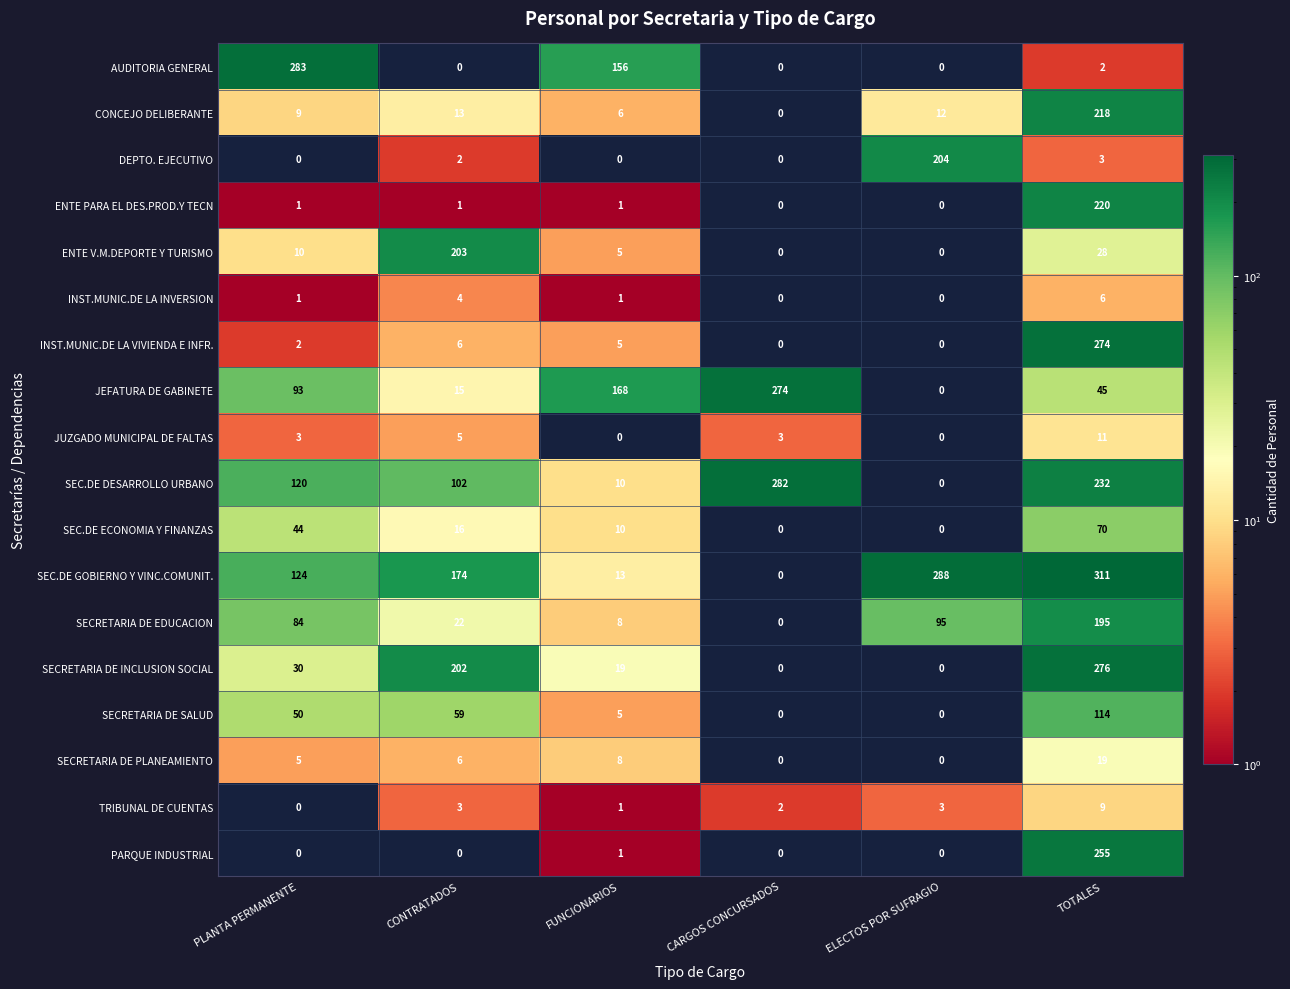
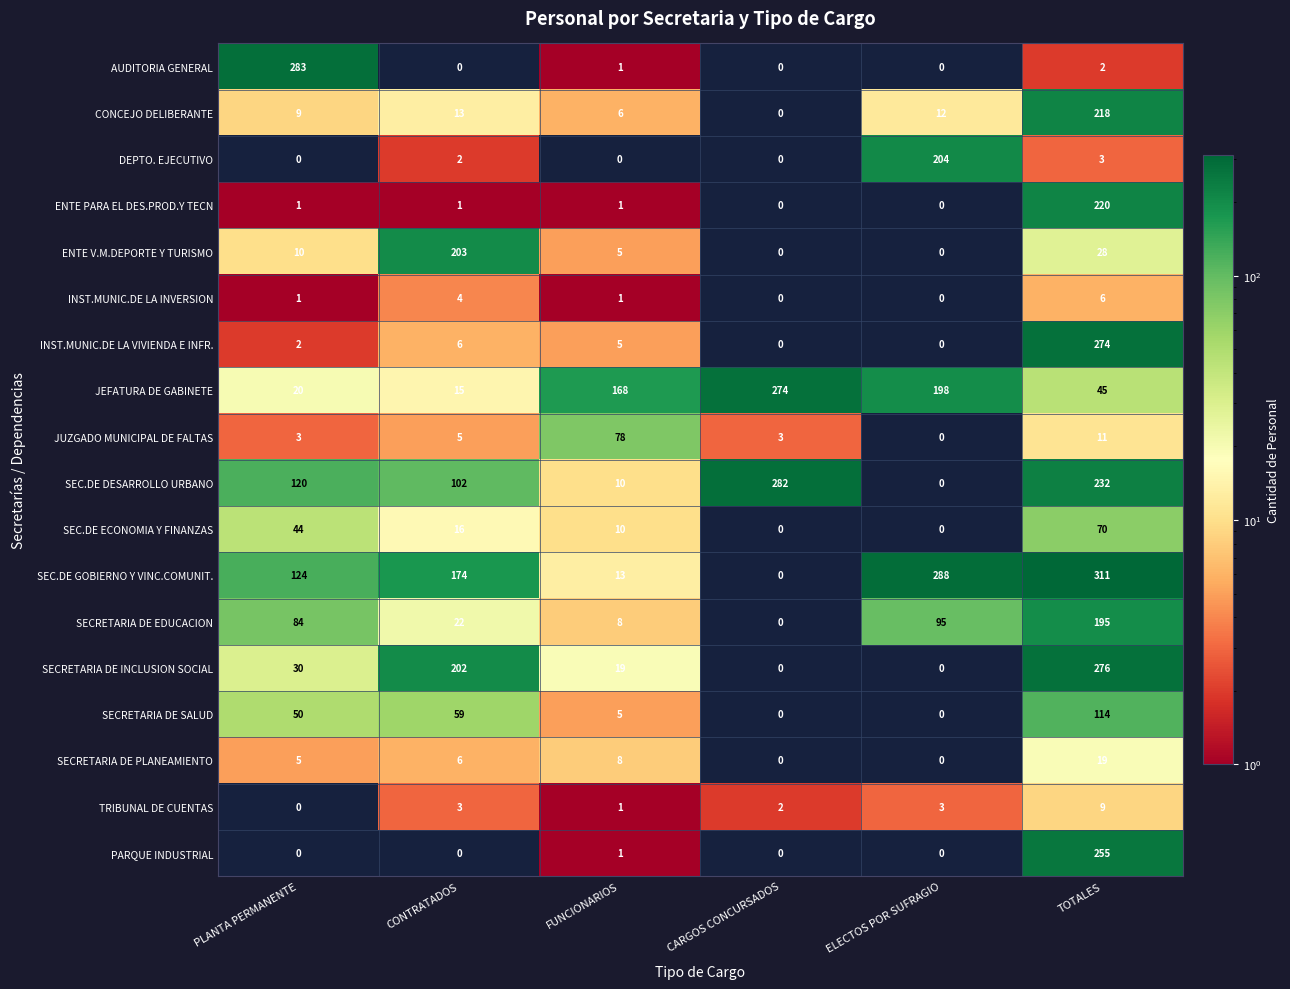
  {
    "AUDITORIA GENERAL": {
      "PLANTA PERMANENTE": 283,
      "CONTRATADOS": 0,
-     "FUNCIONARIOS": 156,
+     "FUNCIONARIOS": 1,
      "CARGOS CONCURSADOS": 0,
      "ELECTOS POR SUFRAGIO": 0,
      "TOTALES": 2
    },
    "CONCEJO DELIBERANTE": {
      "PLANTA PERMANENTE": 9,
      "CONTRATADOS": 13,
      "FUNCIONARIOS": 6,
      "CARGOS CONCURSADOS": 0,
      "ELECTOS POR SUFRAGIO": 12,
      "TOTALES": 218
    },
    "DEPTO. EJECUTIVO": {
      "PLANTA PERMANENTE": 0,
      "CONTRATADOS": 2,
      "FUNCIONARIOS": 0,
      "CARGOS CONCURSADOS": 0,
      "ELECTOS POR SUFRAGIO": 204,
      "TOTALES": 3
    },
    "ENTE PARA EL DES.PROD.Y TECN": {
      "PLANTA PERMANENTE": 1,
      "CONTRATADOS": 1,
      "FUNCIONARIOS": 1,
      "CARGOS CONCURSADOS": 0,
      "ELECTOS POR SUFRAGIO": 0,
      "TOTALES": 220
    },
    "ENTE V.M.DEPORTE Y TURISMO": {
      "PLANTA PERMANENTE": 10,
      "CONTRATADOS": 203,
      "FUNCIONARIOS": 5,
      "CARGOS CONCURSADOS": 0,
      "ELECTOS POR SUFRAGIO": 0,
      "TOTALES": 28
    },
    "INST.MUNIC.DE LA INVERSION": {
      "PLANTA PERMANENTE": 1,
      "CONTRATADOS": 4,
      "FUNCIONARIOS": 1,
      "CARGOS CONCURSADOS": 0,
      "ELECTOS POR SUFRAGIO": 0,
      "TOTALES": 6
    },
    "INST.MUNIC.DE LA VIVIENDA E INFR.": {
      "PLANTA PERMANENTE": 2,
      "CONTRATADOS": 6,
      "FUNCIONARIOS": 5,
      "CARGOS CONCURSADOS": 0,
      "ELECTOS POR SUFRAGIO": 0,
      "TOTALES": 274
    },
    "JEFATURA DE GABINETE": {
-     "PLANTA PERMANENTE": 93,
+     "PLANTA PERMANENTE": 20,
      "CONTRATADOS": 15,
      "FUNCIONARIOS": 168,
      "CARGOS CONCURSADOS": 274,
-     "ELECTOS POR SUFRAGIO": 0,
+     "ELECTOS POR SUFRAGIO": 198,
      "TOTALES": 45
    },
    "JUZGADO MUNICIPAL DE FALTAS": {
      "PLANTA PERMANENTE": 3,
      "CONTRATADOS": 5,
-     "FUNCIONARIOS": 0,
+     "FUNCIONARIOS": 78,
      "CARGOS CONCURSADOS": 3,
      "ELECTOS POR SUFRAGIO": 0,
      "TOTALES": 11
    },
    "SEC.DE DESARROLLO URBANO": {
      "PLANTA PERMANENTE": 120,
      "CONTRATADOS": 102,
      "FUNCIONARIOS": 10,
      "CARGOS CONCURSADOS": 282,
      "ELECTOS POR SUFRAGIO": 0,
      "TOTALES": 232
    },
    "SEC.DE ECONOMIA Y FINANZAS": {
      "PLANTA PERMANENTE": 44,
      "CONTRATADOS": 16,
      "FUNCIONARIOS": 10,
      "CARGOS CONCURSADOS": 0,
      "ELECTOS POR SUFRAGIO": 0,
      "TOTALES": 70
    },
    "SEC.DE GOBIERNO Y VINC.COMUNIT.": {
      "PLANTA PERMANENTE": 124,
      "CONTRATADOS": 174,
      "FUNCIONARIOS": 13,
      "CARGOS CONCURSADOS": 0,
      "ELECTOS POR SUFRAGIO": 288,
      "TOTALES": 311
    },
    "SECRETARIA DE EDUCACION": {
      "PLANTA PERMANENTE": 84,
      "CONTRATADOS": 22,
      "FUNCIONARIOS": 8,
      "CARGOS CONCURSADOS": 0,
      "ELECTOS POR SUFRAGIO": 95,
      "TOTALES": 195
    },
    "SECRETARIA DE INCLUSION SOCIAL": {
      "PLANTA PERMANENTE": 30,
      "CONTRATADOS": 202,
      "FUNCIONARIOS": 19,
      "CARGOS CONCURSADOS": 0,
      "ELECTOS POR SUFRAGIO": 0,
      "TOTALES": 276
    },
    "SECRETARIA DE SALUD": {
      "PLANTA PERMANENTE": 50,
      "CONTRATADOS": 59,
      "FUNCIONARIOS": 5,
      "CARGOS CONCURSADOS": 0,
      "ELECTOS POR SUFRAGIO": 0,
      "TOTALES": 114
    },
    "SECRETARIA DE PLANEAMIENTO": {
      "PLANTA PERMANENTE": 5,
      "CONTRATADOS": 6,
      "FUNCIONARIOS": 8,
      "CARGOS CONCURSADOS": 0,
      "ELECTOS POR SUFRAGIO": 0,
      "TOTALES": 19
    },
    "TRIBUNAL DE CUENTAS": {
      "PLANTA PERMANENTE": 0,
      "CONTRATADOS": 3,
      "FUNCIONARIOS": 1,
      "CARGOS CONCURSADOS": 2,
      "ELECTOS POR SUFRAGIO": 3,
      "TOTALES": 9
    },
    "PARQUE INDUSTRIAL": {
      "PLANTA PERMANENTE": 0,
      "CONTRATADOS": 0,
      "FUNCIONARIOS": 1,
      "CARGOS CONCURSADOS": 0,
      "ELECTOS POR SUFRAGIO": 0,
      "TOTALES": 255
    }
  }
